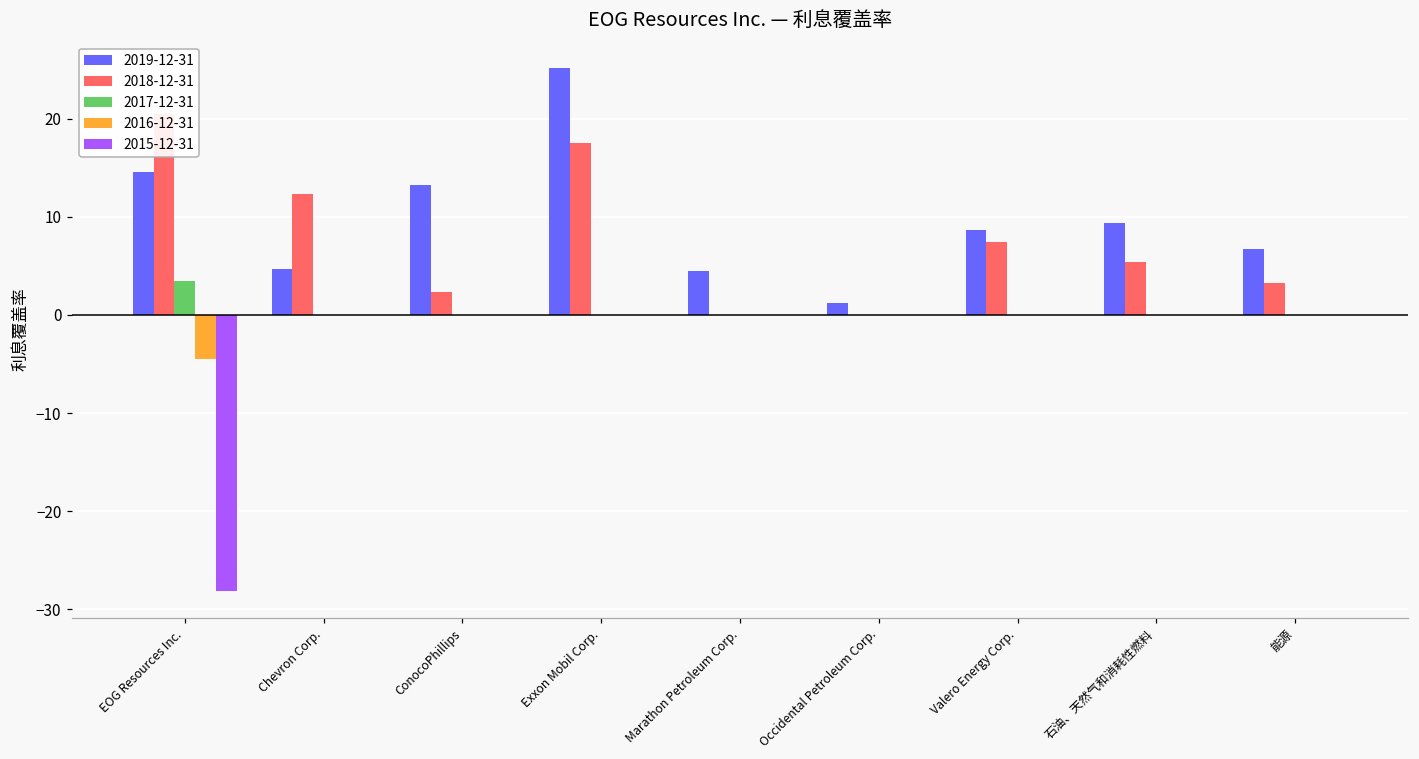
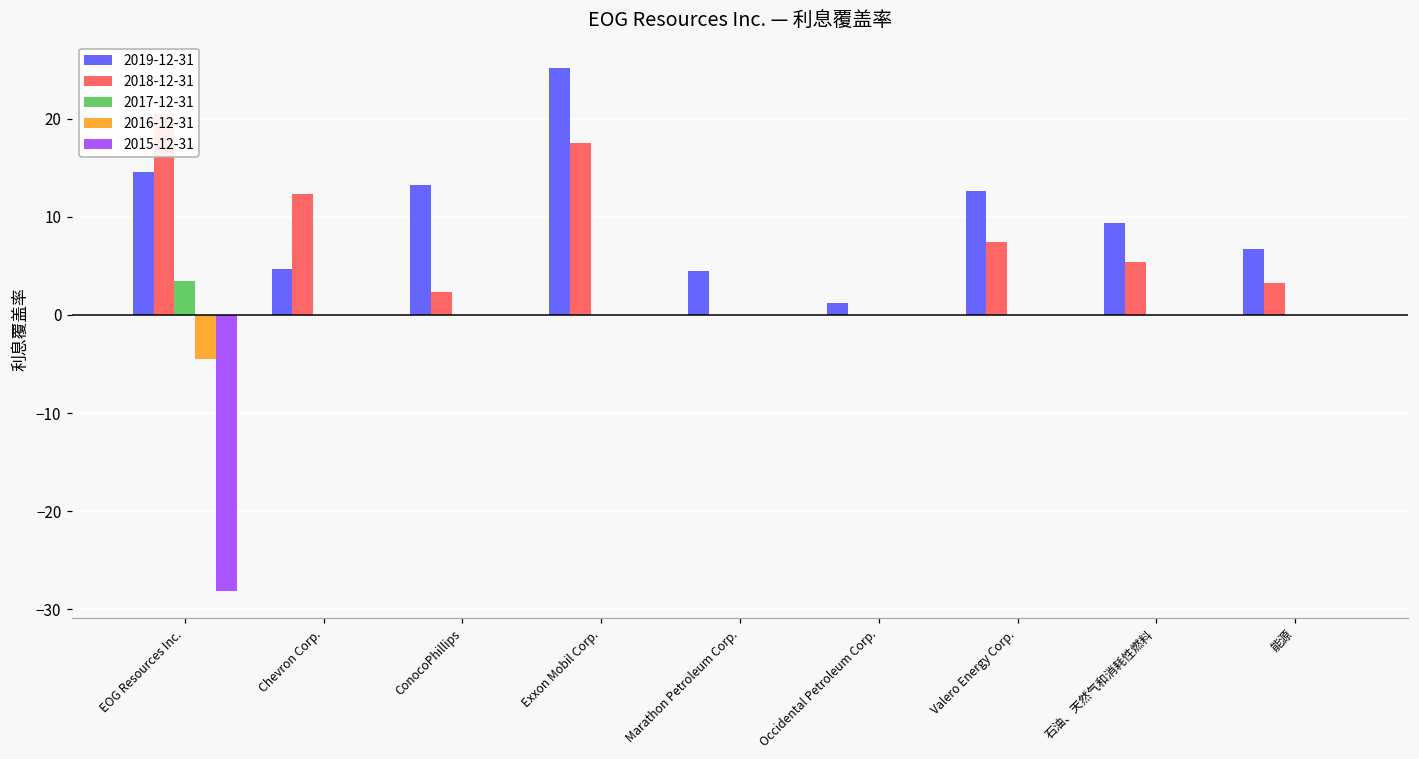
  {
    "2019-12-31": {
      "EOG Resources Inc.": 15,
      "Chevron Corp.": 5,
      "ConocoPhillips": 13,
      "Exxon Mobil Corp.": 25,
      "Marathon Petroleum Corp.": 5,
      "Occidental Petroleum Corp.": 1,
-     "Valero Energy Corp.": 9,
+     "Valero Energy Corp.": 13,
      "石油、天然气和消耗性燃料": 9,
      "能源": 7
    },
    "2018-12-31": {
      "Chevron Corp.": 12,
      "ConocoPhillips": 2,
      "Exxon Mobil Corp.": 18,
      "Marathon Petroleum Corp.": 0,
      "Occidental Petroleum Corp.": 0,
      "Valero Energy Corp.": 7,
      "石油、天然气和消耗性燃料": 5,
      "能源": 3
    },
    "2017-12-31": {
      "EOG Resources Inc.": 3,
      "Chevron Corp.": 0,
      "ConocoPhillips": 0,
      "Exxon Mobil Corp.": 0,
      "Marathon Petroleum Corp.": 0,
      "Occidental Petroleum Corp.": 0,
      "Valero Energy Corp.": 0,
      "石油、天然气和消耗性燃料": 0,
      "能源": 0
    },
    "2016-12-31": {
      "EOG Resources Inc.": -5,
      "Chevron Corp.": 0,
      "ConocoPhillips": 0,
      "Exxon Mobil Corp.": 0,
      "Marathon Petroleum Corp.": 0,
      "Occidental Petroleum Corp.": 0,
      "Valero Energy Corp.": 0,
      "石油、天然气和消耗性燃料": 0,
      "能源": 0
    },
    "2015-12-31": {
      "EOG Resources Inc.": -28,
      "Chevron Corp.": 0,
      "ConocoPhillips": 0,
      "Exxon Mobil Corp.": 0,
      "Marathon Petroleum Corp.": 0,
      "Occidental Petroleum Corp.": 0,
      "Valero Energy Corp.": 0,
      "石油、天然气和消耗性燃料": 0,
      "能源": 0
    }
  }
